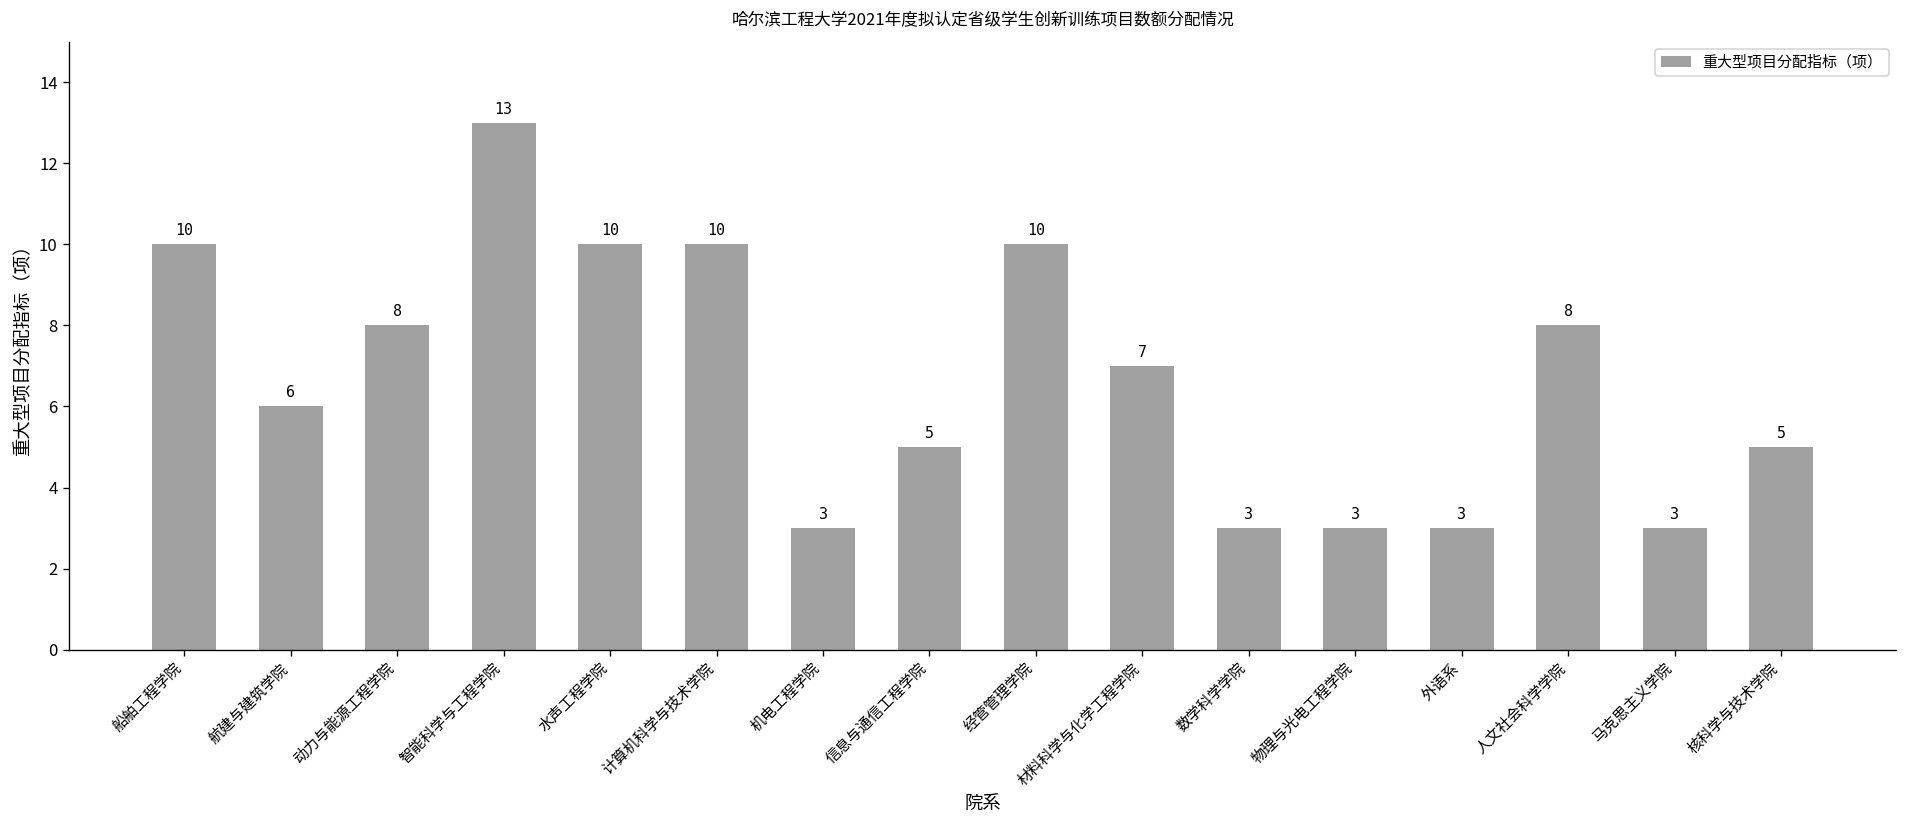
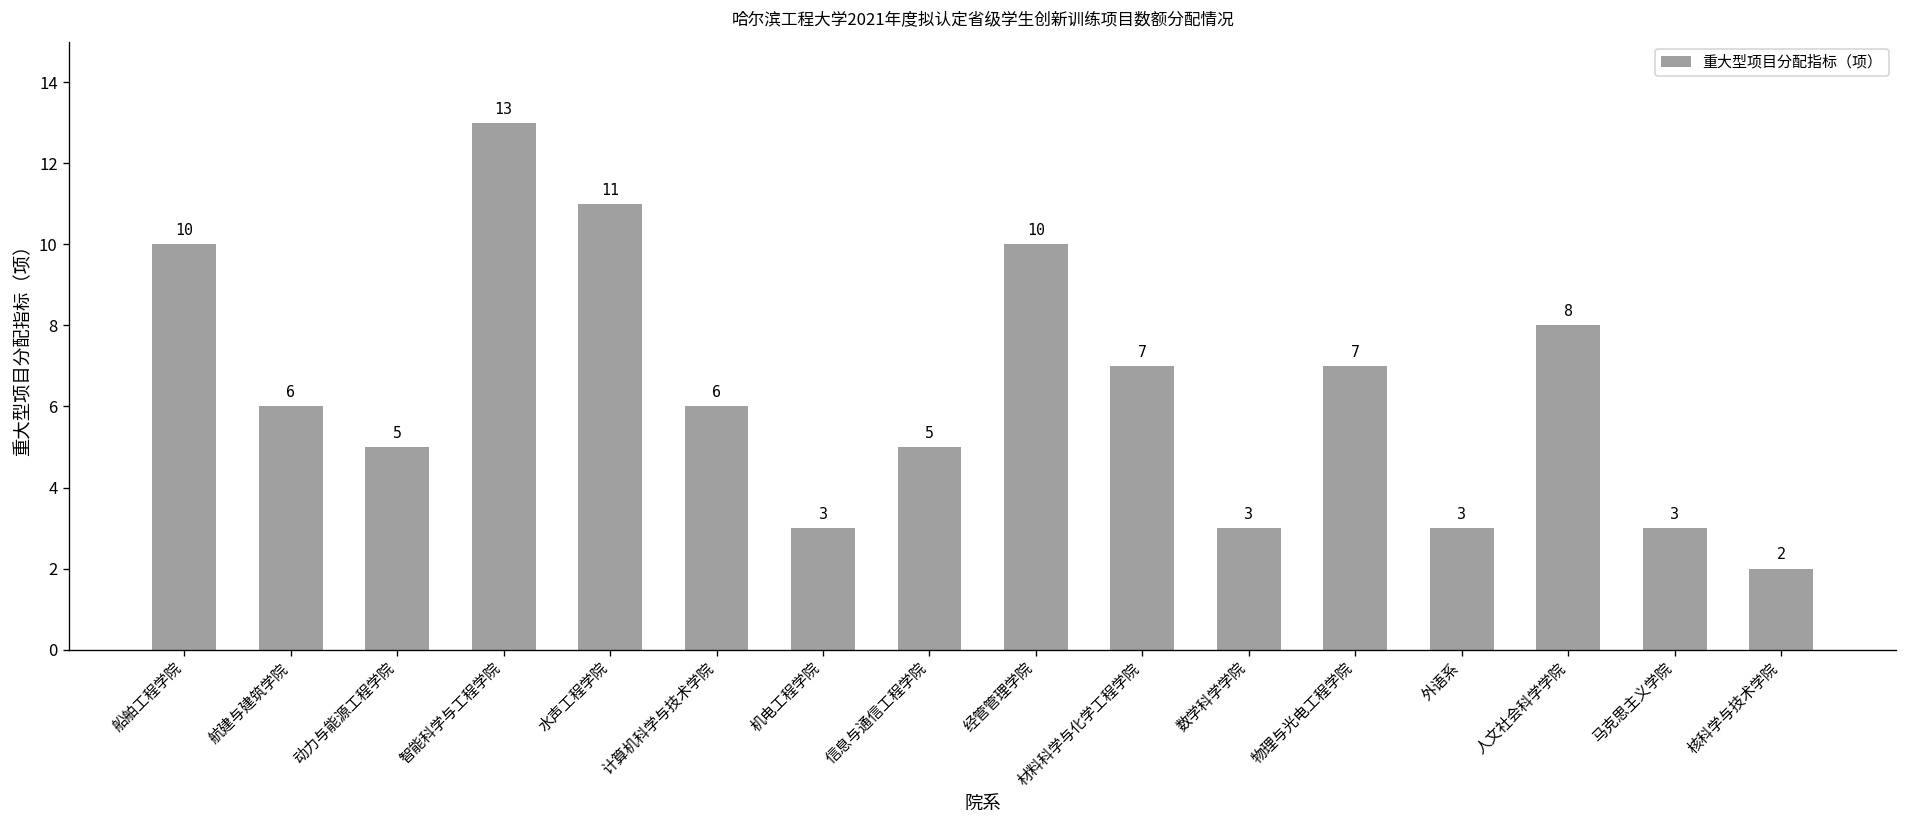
  {
    "船舶工程学院": 10,
    "航建与建筑学院": 6,
-   "动力与能源工程学院": 8,
+   "动力与能源工程学院": 5,
    "智能科学与工程学院": 13,
-   "水声工程学院": 10,
-   "计算机科学与技术学院": 10,
+   "水声工程学院": 11,
+   "计算机科学与技术学院": 6,
    "机电工程学院": 3,
    "信息与通信工程学院": 5,
    "经管管理学院": 10,
    "材料科学与化学工程学院": 7,
    "数学科学学院": 3,
-   "物理与光电工程学院": 3,
+   "物理与光电工程学院": 7,
    "外语系": 3,
    "人文社会科学学院": 8,
    "马克思主义学院": 3,
-   "核科学与技术学院": 5
+   "核科学与技术学院": 2
  }
